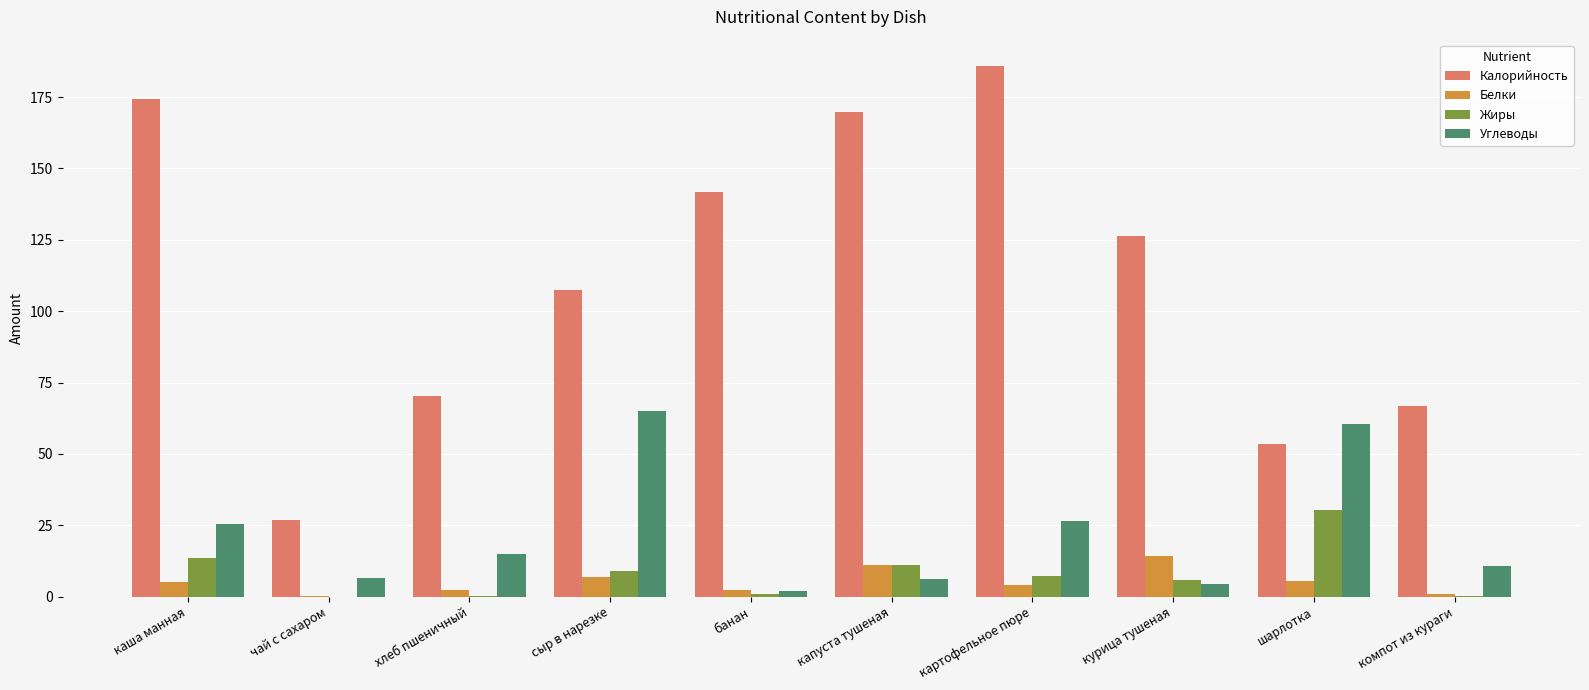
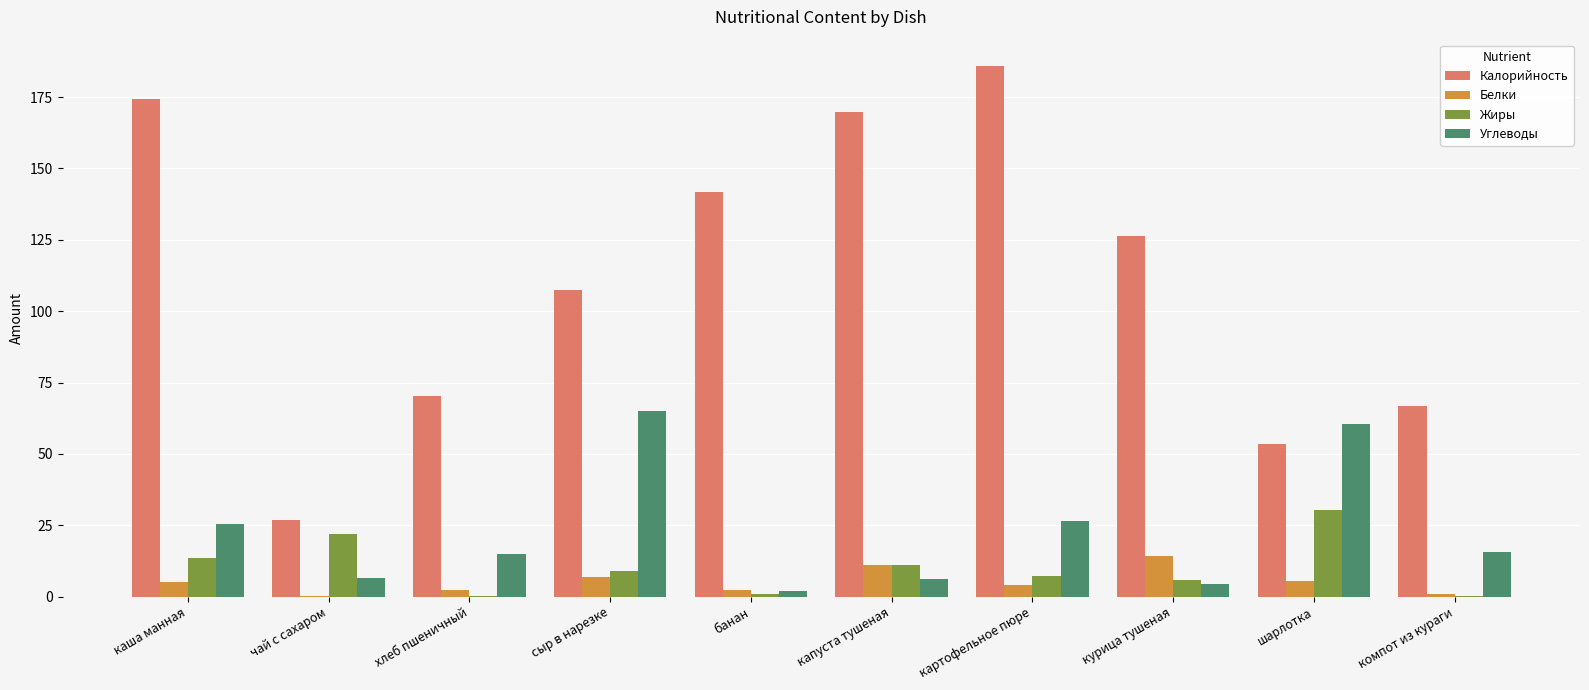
  {
    "Жиры": {
      "каша манная": 14,
-     "чай с сахаром": 0,
+     "чай с сахаром": 22,
      "сыр в нарезке": 9,
      "капуста тушеная": 11,
      "картофельное пюре": 7,
      "курица тушеная": 6,
      "шарлотка": 31
    },
    "Углеводы": {
      "каша манная": 25,
      "чай с сахаром": 6,
      "хлеб пшеничный": 15,
      "сыр в нарезке": 65,
      "банан": 2,
      "капуста тушеная": 6,
      "картофельное пюре": 26,
      "курица тушеная": 4,
      "шарлотка": 61,
-     "компот из кураги": 11
+     "компот из кураги": 16
    }
  }
